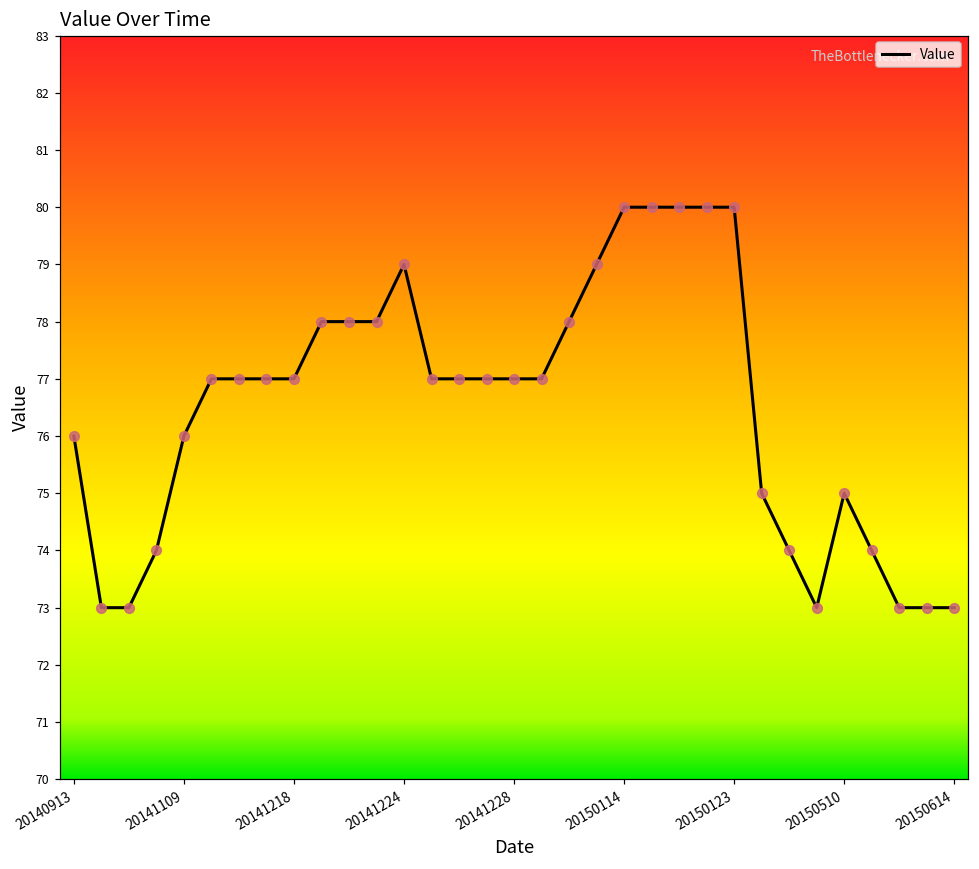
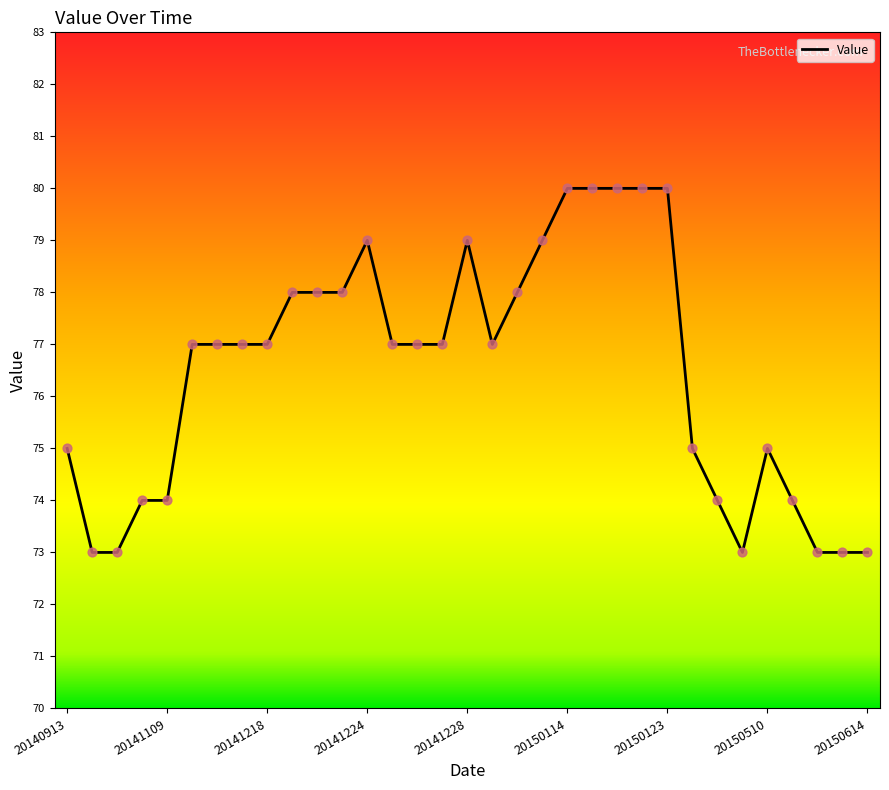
  {
-   "20140913": 76,
-   "20141109": 76,
+   "20140913": 75,
+   "20141109": 74,
    "20141218": 77,
    "20141224": 79,
-   "20141228": 77,
+   "20141228": 79,
    "20150114": 80,
    "20150123": 80,
    "20150510": 75,
    "20150614": 73
  }
